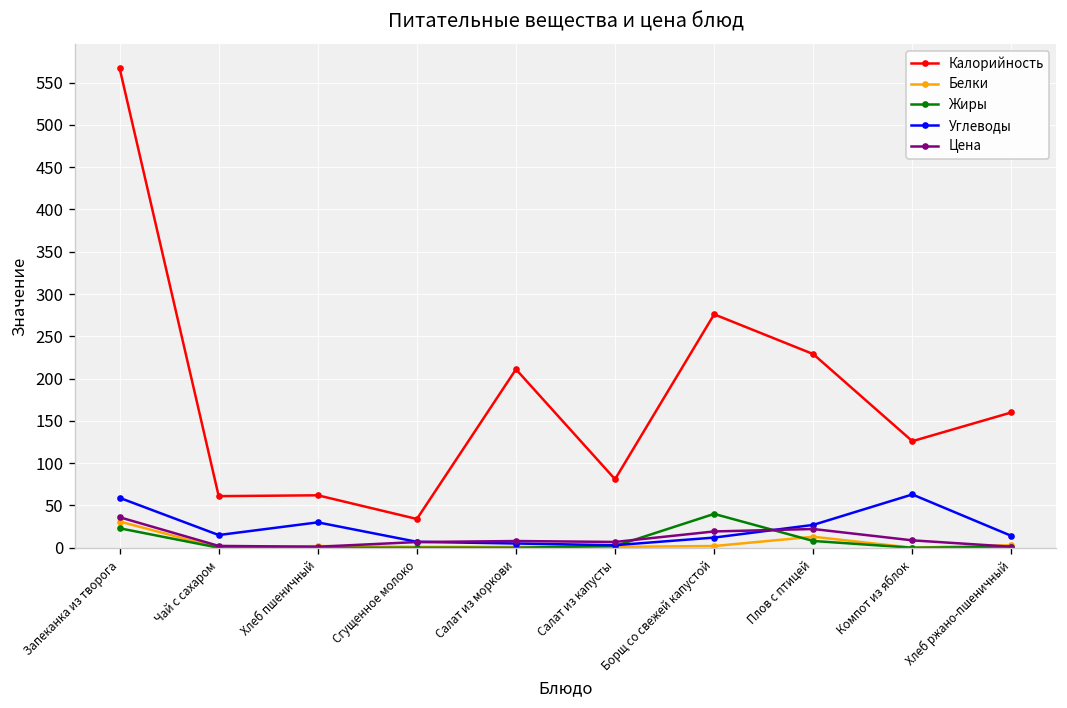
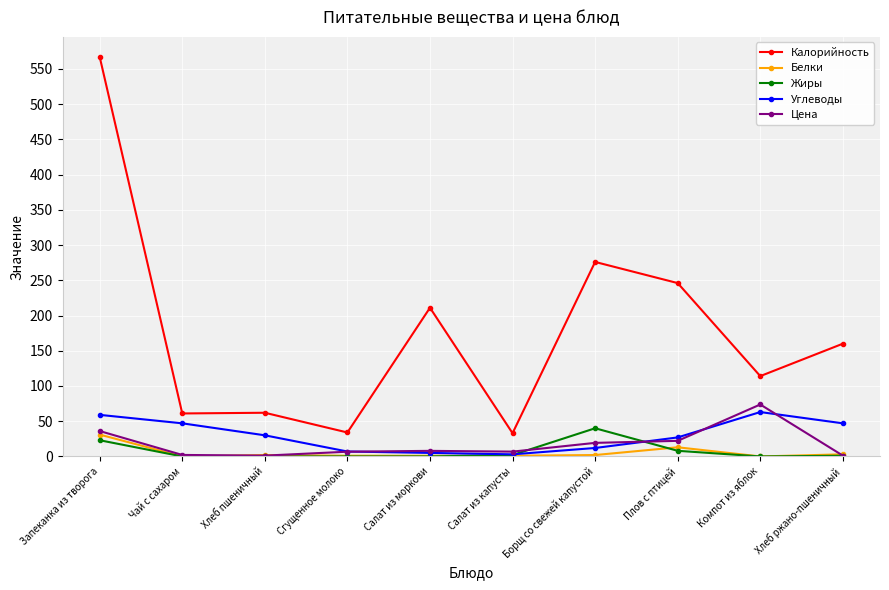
  {
    "Калорийность": {
      "Запеканка из творога": 570,
      "Чай с сахаром": 60,
      "Хлеб пшеничный": 60,
      "Сгущенное молоко": 30,
      "Салат из моркови": 210,
-     "Салат из капусты": 80,
+     "Салат из капусты": 30,
      "Борщ со свежей капустой": 280,
-     "Плов с птицей": 230,
-     "Компот из яблок": 130,
+     "Плов с птицей": 250,
+     "Компот из яблок": 110,
      "Хлеб ржано-пшеничный": 160
    },
    "Белки": {
      "Запеканка из творога": 30,
      "Борщ со свежей капустой": 0,
      "Плов с птицей": 10
    },
    "Жиры": {
      "Запеканка из творога": 20,
      "Борщ со свежей капустой": 40,
      "Плов с птицей": 10
    },
    "Углеводы": {
      "Запеканка из творога": 60,
-     "Чай с сахаром": 20,
+     "Чай с сахаром": 50,
      "Хлеб пшеничный": 30,
      "Борщ со свежей капустой": 10,
      "Плов с птицей": 30,
      "Компот из яблок": 60,
-     "Хлеб ржано-пшеничный": 10
+     "Хлеб ржано-пшеничный": 50
    },
    "Цена": {
      "Запеканка из творога": 40,
      "Салат из капусты": 10,
      "Борщ со свежей капустой": 20,
      "Плов с птицей": 20,
-     "Компот из яблок": 10
+     "Компот из яблок": 70
    }
  }
